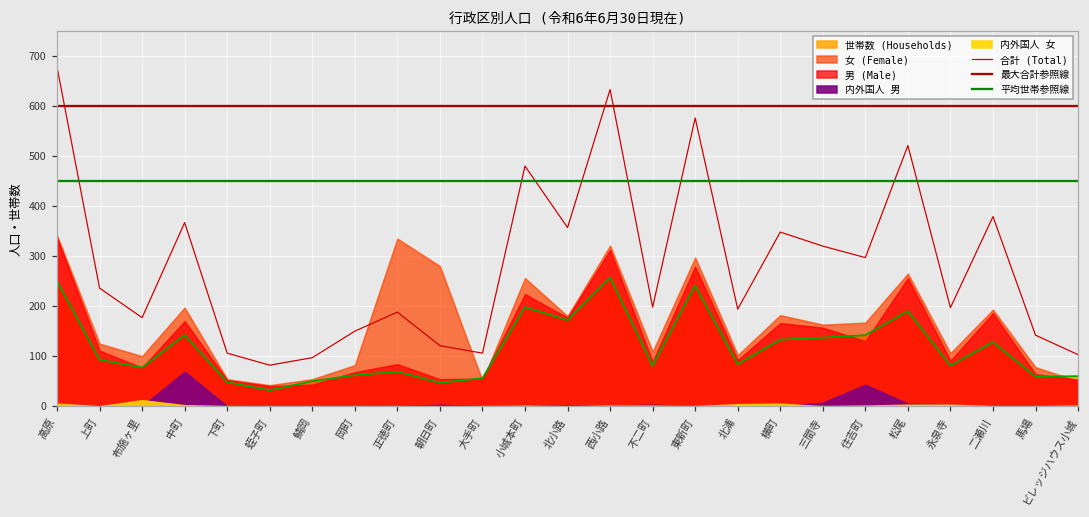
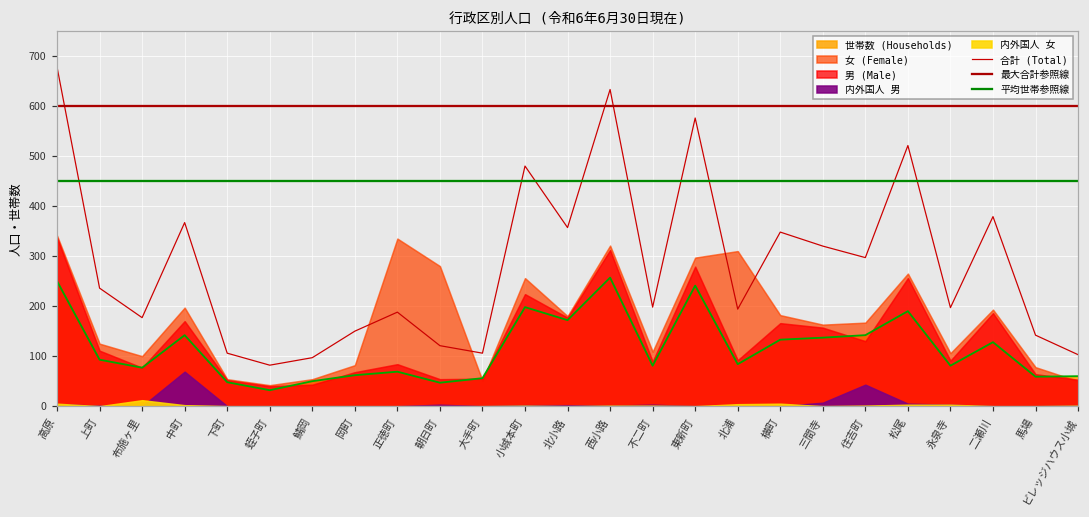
  {
    "女 (Female)": {
      "上町": 130,
      "布施ヶ里": 100,
      "中町": 200,
      "岡町": 80,
      "正徳町": 340,
      "朝日町": 280,
      "小城本町": 260,
      "西小路": 320,
      "不二町": 110,
      "東新町": 300,
-     "北浦": 100,
+     "北浦": 310,
      "横町": 180,
      "三間寺": 160,
      "住吉町": 170,
      "松尾": 270,
      "永泉寺": 110,
      "二瀬川": 190,
      "馬場": 80
    },
    "内外国人 男": {
      "布施ヶ里": 0,
      "中町": 70,
      "三間寺": 10,
      "住吉町": 40
    }
  }
